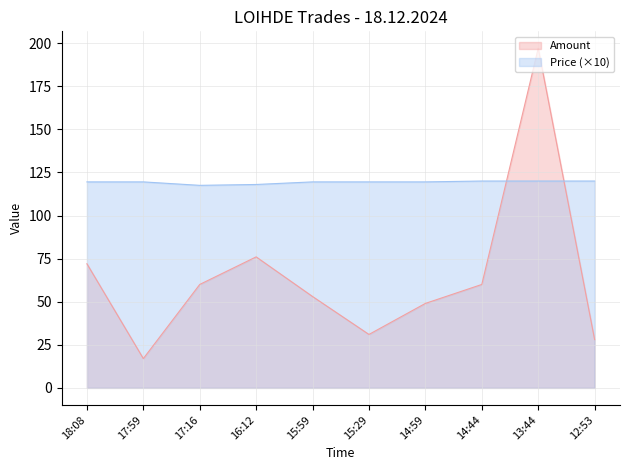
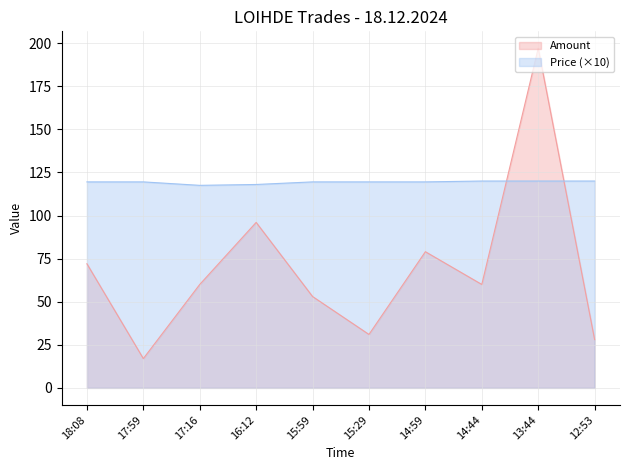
  {
    "Amount": {
      "18:08": 72,
      "17:59": 17,
      "17:16": 60,
-     "16:12": 76,
+     "16:12": 96,
      "15:59": 53,
      "15:29": 31,
-     "14:59": 49,
+     "14:59": 79,
      "14:44": 60,
      "12:53": 28
    },
    "Price (×10)": {
      "18:08": 120,
      "17:59": 120,
      "17:16": 118,
      "16:12": 118,
      "15:59": 120,
      "15:29": 120,
      "14:59": 120,
      "14:44": 120,
      "13:44": 120,
      "12:53": 120
    }
  }
